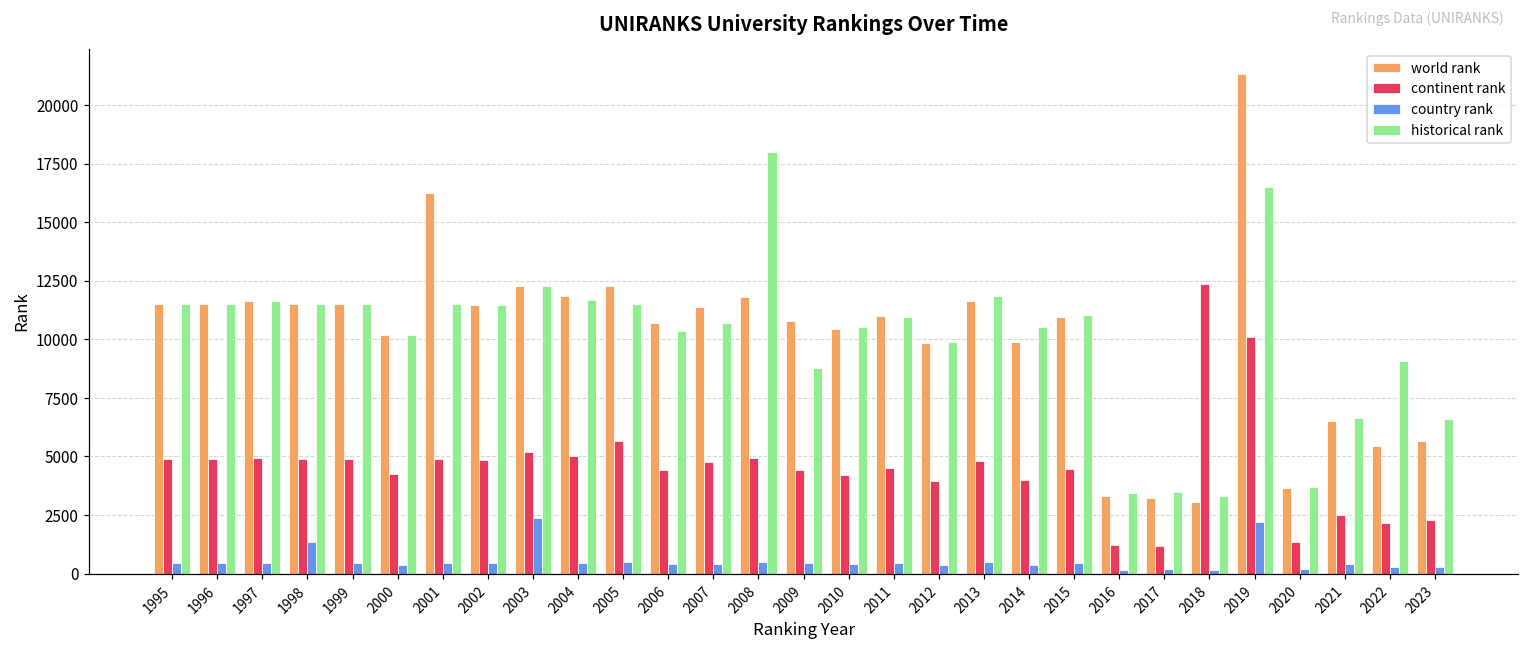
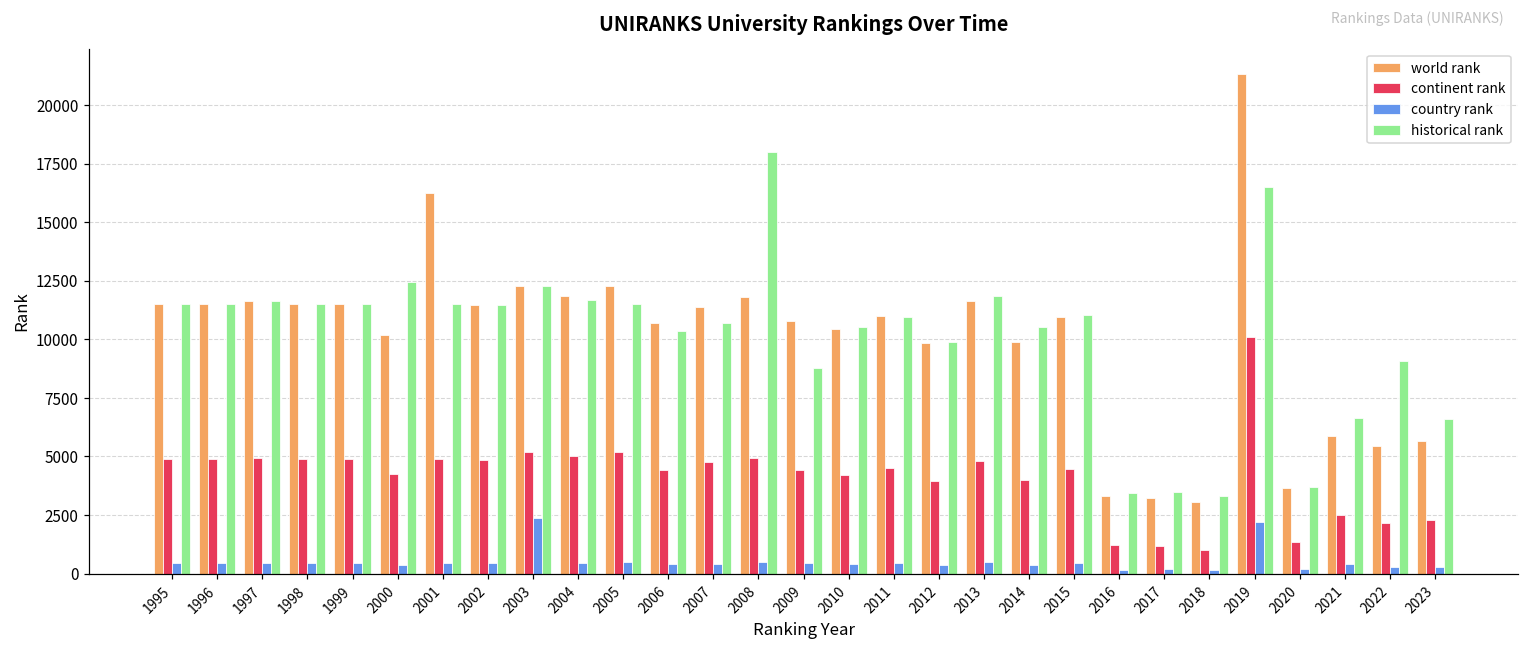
  {
    "world rank": {
      "1995": 11500,
      "1996": 11500,
      "1997": 11600,
      "1998": 11500,
      "1999": 11500,
      "2000": 10200,
      "2001": 16300,
      "2002": 11500,
      "2003": 12300,
      "2004": 11800,
      "2005": 12300,
      "2006": 10700,
      "2007": 11400,
      "2008": 11800,
      "2009": 10800,
      "2010": 10400,
      "2011": 11000,
      "2012": 9900,
      "2013": 11600,
      "2014": 9900,
      "2015": 10900,
      "2016": 3300,
      "2017": 3200,
      "2018": 3100,
      "2019": 21300,
      "2020": 3700,
-     "2021": 6500,
+     "2021": 5900,
      "2022": 5500,
      "2023": 5700
    },
    "continent rank": {
      "1995": 4900,
      "1996": 4900,
      "1997": 4900,
      "1998": 4900,
      "1999": 4900,
      "2000": 4300,
      "2001": 4900,
      "2002": 4900,
      "2003": 5200,
      "2004": 5000,
-     "2005": 5700,
+     "2005": 5200,
      "2006": 4400,
      "2007": 4700,
      "2008": 4900,
      "2009": 4400,
      "2010": 4200,
      "2011": 4500,
      "2012": 3900,
      "2013": 4800,
      "2014": 4000,
      "2015": 4500,
      "2016": 1200,
      "2017": 1200,
-     "2018": 12400,
+     "2018": 1000,
      "2019": 10100,
      "2020": 1400,
      "2021": 2500,
      "2022": 2200,
      "2023": 2300
    },
    "country rank": {
      "1995": 400,
      "1996": 400,
      "1997": 500,
-     "1998": 1300,
+     "1998": 400,
      "1999": 400,
      "2000": 400,
      "2001": 400,
      "2002": 400,
      "2003": 2400,
      "2004": 500,
      "2005": 500,
      "2006": 400,
      "2007": 400,
      "2008": 500,
      "2009": 400,
      "2010": 400,
      "2011": 400,
      "2012": 400,
      "2013": 500,
      "2014": 400,
      "2015": 400,
      "2016": 200,
      "2017": 200,
      "2018": 200,
      "2019": 2200,
      "2020": 200,
      "2021": 400,
      "2022": 300,
      "2023": 300
    },
    "historical rank": {
      "1995": 11500,
      "1996": 11500,
      "1997": 11600,
      "1998": 11500,
      "1999": 11500,
-     "2000": 10200,
+     "2000": 12400,
      "2001": 11500,
      "2002": 11500,
      "2003": 12300,
      "2004": 11700,
      "2005": 11500,
      "2006": 10400,
      "2007": 10700,
      "2008": 18000,
      "2009": 8800,
      "2010": 10500,
      "2011": 11000,
      "2012": 9900,
      "2013": 11800,
      "2014": 10500,
      "2015": 11000,
      "2016": 3500,
      "2017": 3500,
      "2018": 3300,
      "2019": 16500,
      "2020": 3700,
      "2021": 6600,
      "2022": 9100,
      "2023": 6600
    }
  }
